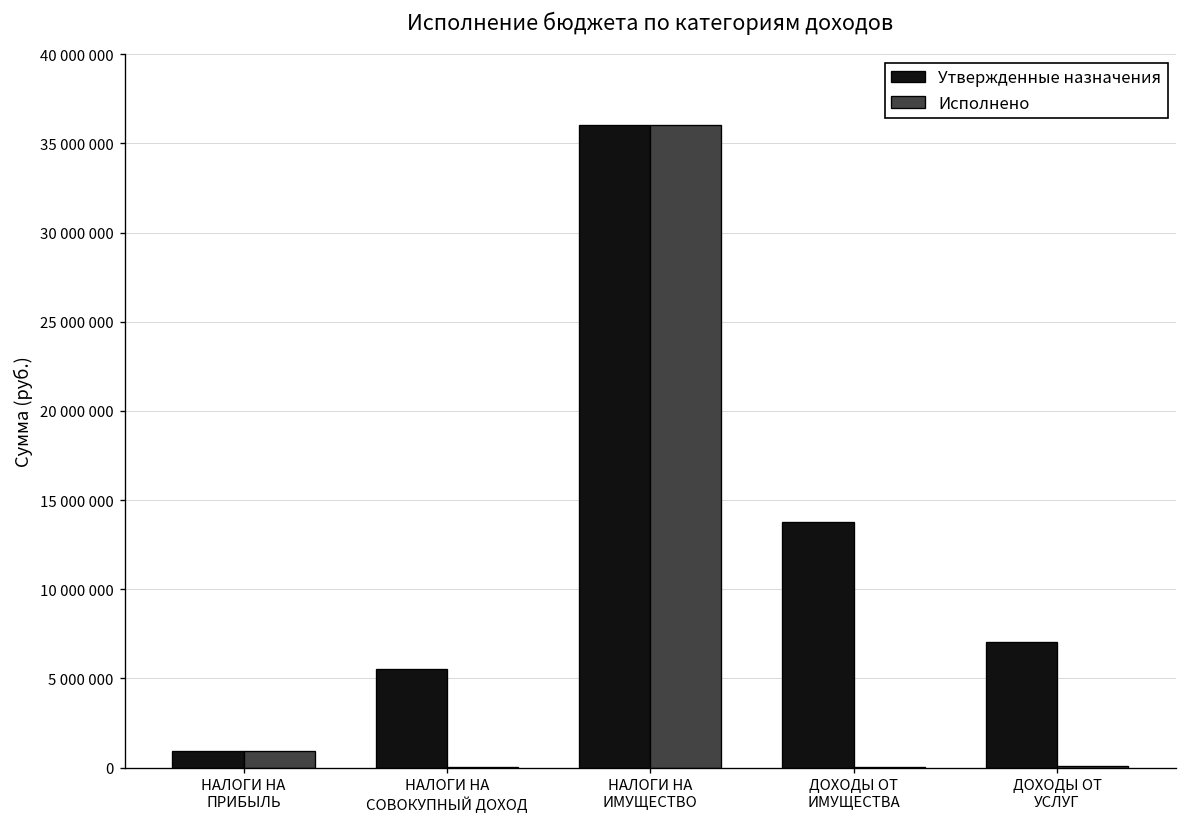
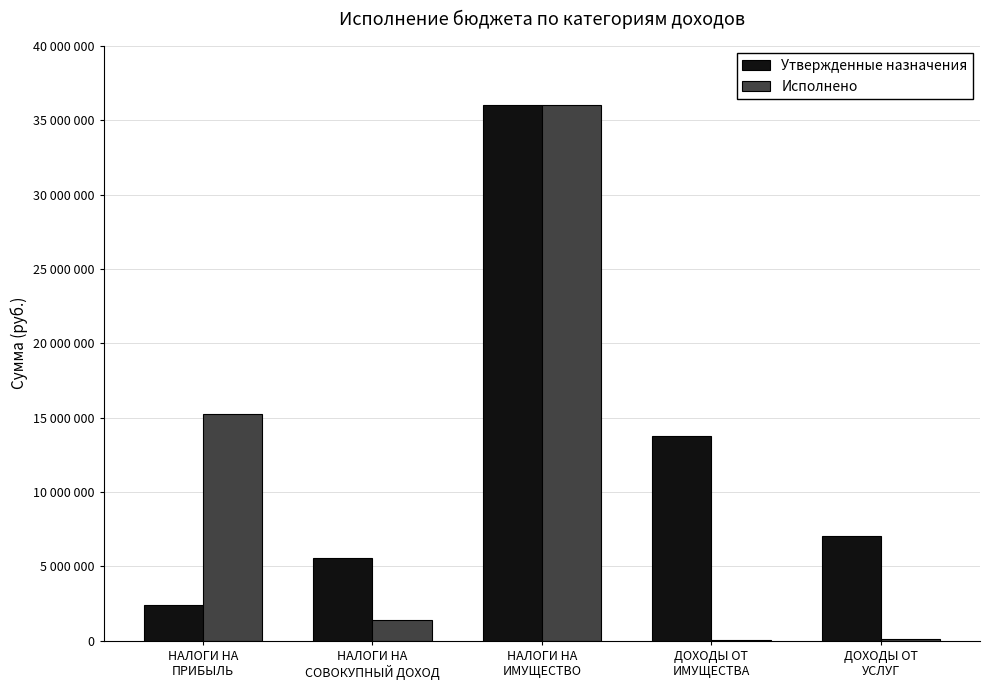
  {
    "Утвержденные назначения": {
-     "НАЛОГИ НА ПРИБЫЛЬ": 900000,
+     "НАЛОГИ НА ПРИБЫЛЬ": 2400000,
      "НАЛОГИ НА СОВОКУПНЫЙ ДОХОД": 5500000,
      "НАЛОГИ НА ИМУЩЕСТВО": 36000000,
      "ДОХОДЫ ОТ ИМУЩЕСТВА": 13800000,
      "ДОХОДЫ ОТ УСЛУГ": 7000000
    },
    "Исполнено": {
-     "НАЛОГИ НА ПРИБЫЛЬ": 900000,
-     "НАЛОГИ НА СОВОКУПНЫЙ ДОХОД": 0,
+     "НАЛОГИ НА ПРИБЫЛЬ": 15200000,
+     "НАЛОГИ НА СОВОКУПНЫЙ ДОХОД": 1400000,
      "НАЛОГИ НА ИМУЩЕСТВО": 36000000
    }
  }
